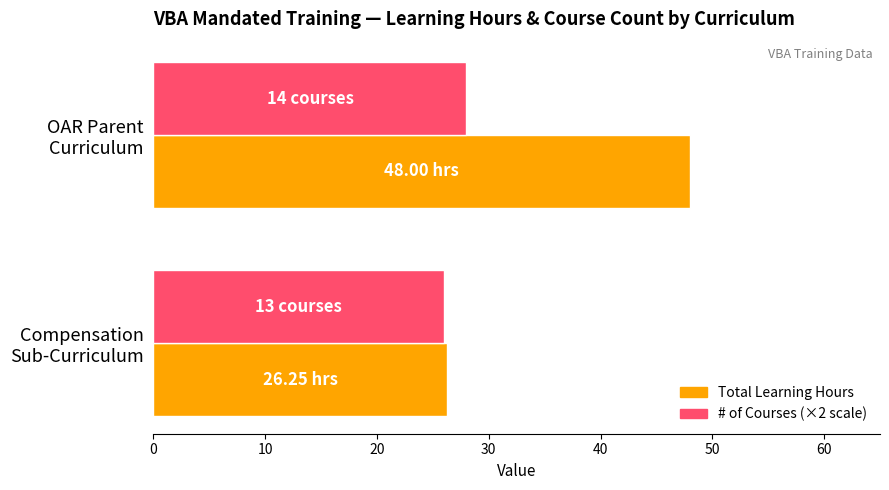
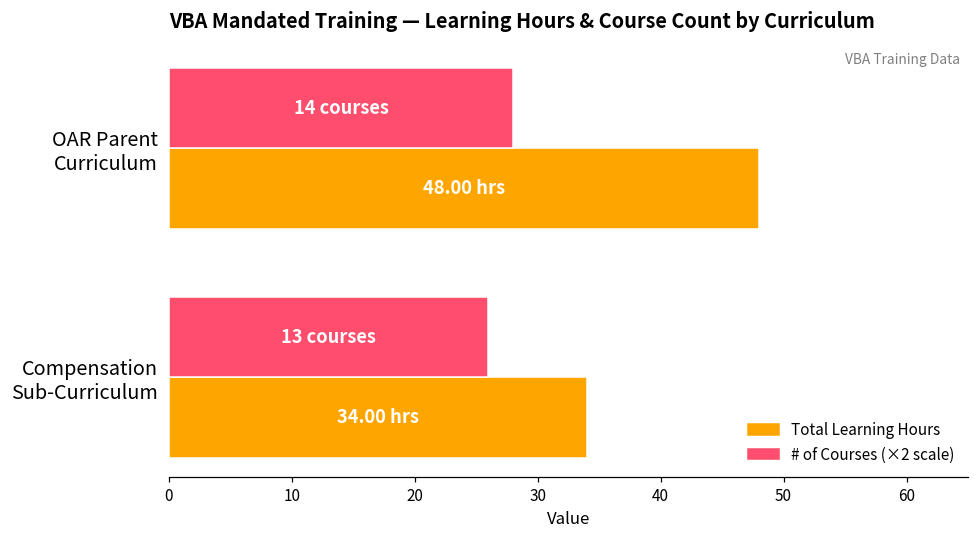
  {
    "Total Learning Hours": {
      "OAR Parent Curriculum": 48.00,
-     "Compensation Sub-Curriculum": 26.25
+     "Compensation Sub-Curriculum": 34.00
    }
  }
